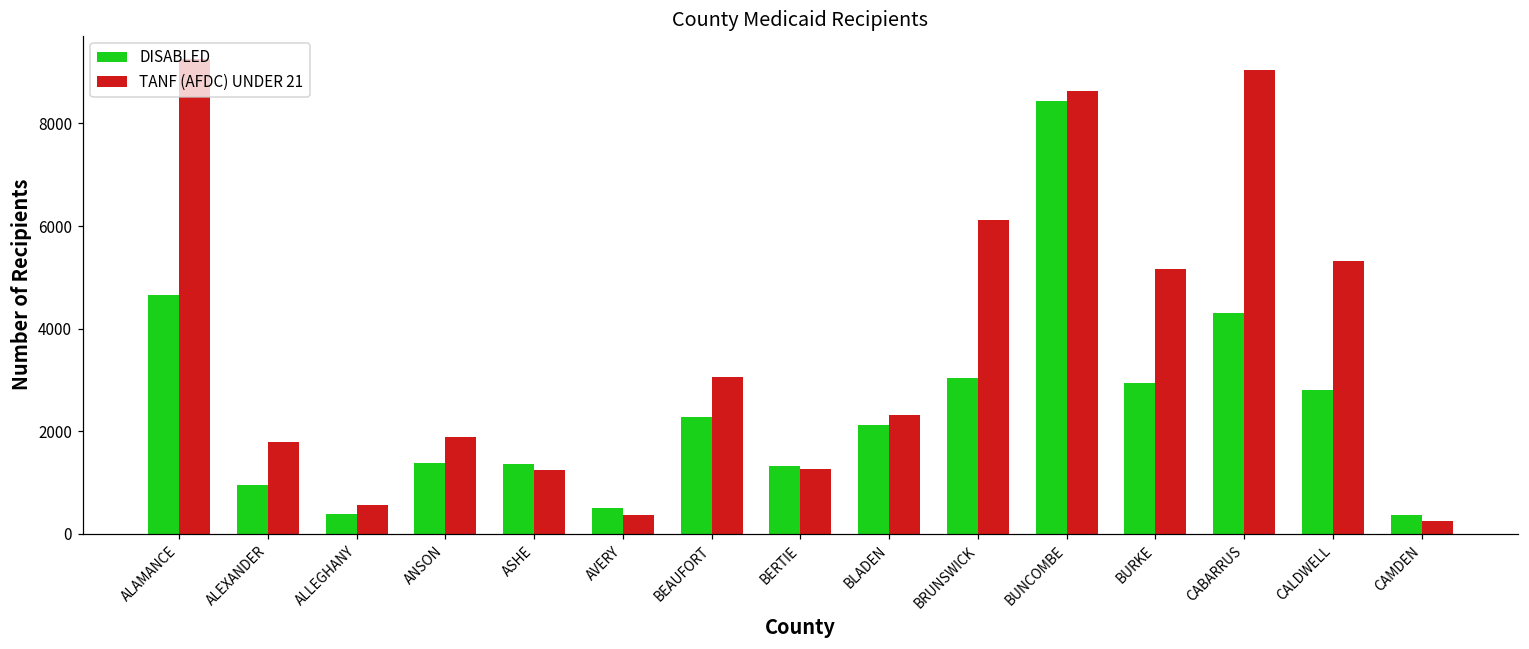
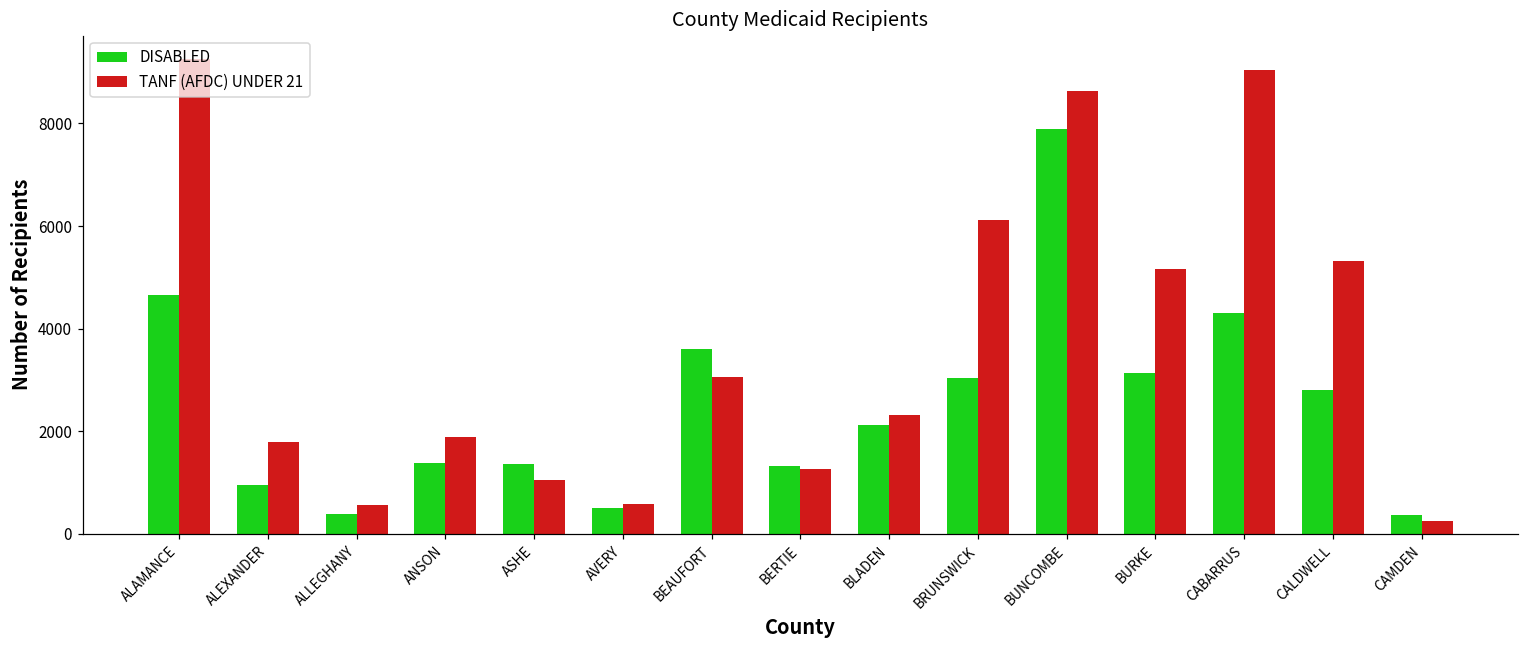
  {
    "DISABLED": {
      "ALAMANCE": 4600,
      "ALEXANDER": 900,
      "ALLEGHANY": 400,
      "ANSON": 1400,
      "ASHE": 1400,
      "AVERY": 500,
-     "BEAUFORT": 2300,
+     "BEAUFORT": 3600,
      "BERTIE": 1300,
      "BLADEN": 2100,
      "BRUNSWICK": 3000,
-     "BUNCOMBE": 8400,
-     "BURKE": 2900,
+     "BUNCOMBE": 7900,
+     "BURKE": 3100,
      "CABARRUS": 4300,
      "CALDWELL": 2800,
      "CAMDEN": 400
    },
    "TANF (AFDC) UNDER 21": {
      "ALEXANDER": 1800,
      "ALLEGHANY": 600,
      "ANSON": 1900,
-     "ASHE": 1300,
-     "AVERY": 400,
+     "ASHE": 1000,
+     "AVERY": 600,
      "BEAUFORT": 3100,
      "BERTIE": 1300,
      "BLADEN": 2300,
      "BRUNSWICK": 6100,
      "BUNCOMBE": 8600,
      "BURKE": 5200,
      "CABARRUS": 9000,
      "CALDWELL": 5300,
      "CAMDEN": 300
    }
  }
